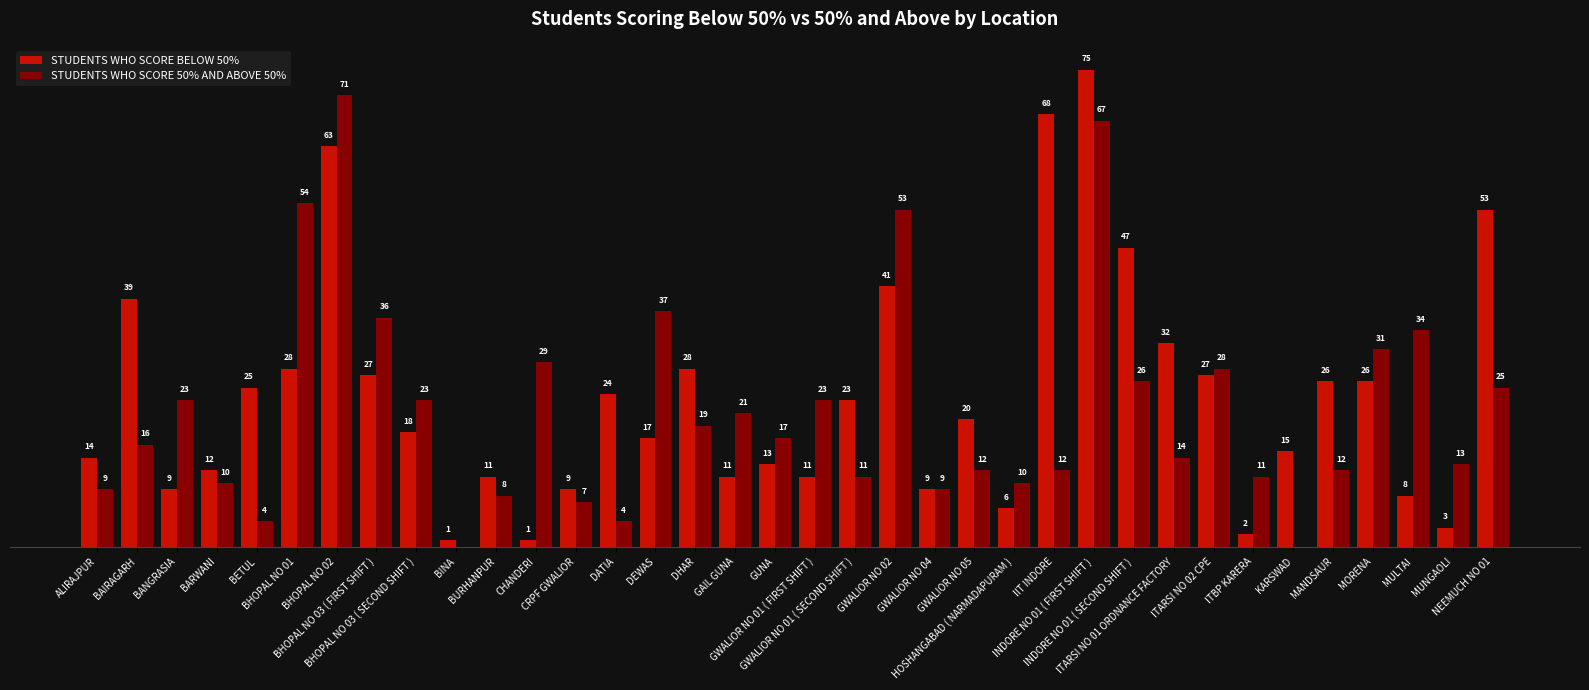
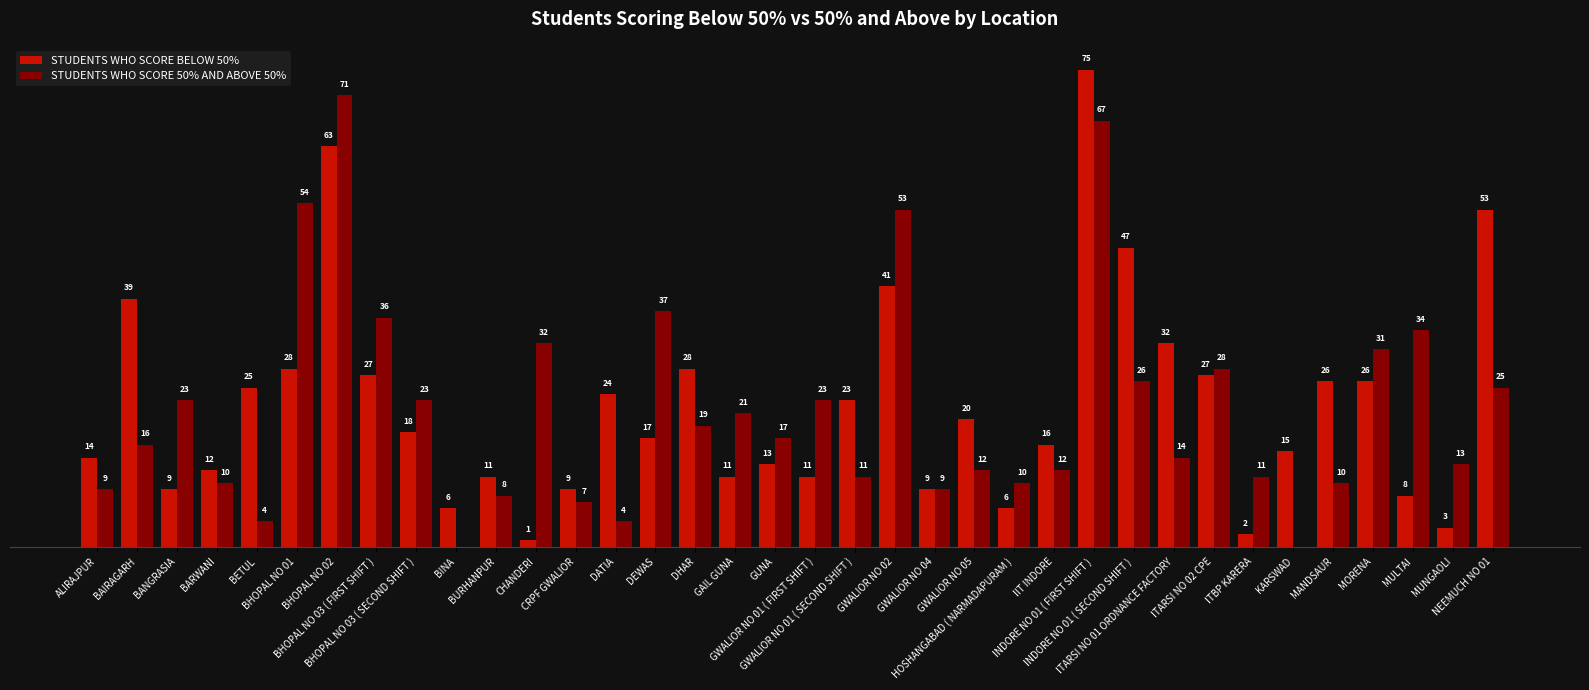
  {
    "STUDENTS WHO SCORE BELOW 50%": {
      "ALIRAJPUR": 14,
      "BAIRAGARH": 39,
      "BANGRASIA": 9,
      "BARWANI": 12,
      "BETUL": 25,
      "BHOPAL NO 01": 28,
      "BHOPAL NO 02": 63,
      "BHOPAL NO 03 ( FIRST SHIFT )": 27,
      "BHOPAL NO 03 ( SECOND SHIFT )": 18,
-     "BINA": 1,
+     "BINA": 6,
      "BURHANPUR": 11,
      "CHANDERI": 1,
      "CRPF GWALIOR": 9,
      "DATIA": 24,
      "DEWAS": 17,
      "DHAR": 28,
      "GAIL GUNA": 11,
      "GUNA": 13,
      "GWALIOR NO 01 ( FIRST SHIFT )": 11,
      "GWALIOR NO 01 ( SECOND SHIFT )": 23,
      "GWALIOR NO 02": 41,
      "GWALIOR NO 04": 9,
      "GWALIOR NO 05": 20,
      "HOSHANGABAD ( NARMADAPURAM )": 6,
-     "IIT INDORE": 68,
+     "IIT INDORE": 16,
      "INDORE NO 01 ( FIRST SHIFT )": 75,
      "INDORE NO 01 ( SECOND SHIFT )": 47,
      "ITARSI NO 01 ORDNANCE FACTORY": 32,
      "ITARSI NO 02 CPE": 27,
      "ITBP KARERA": 2,
      "KARSWAD": 15,
      "MANDSAUR": 26,
      "MORENA": 26,
      "MULTAI": 8,
      "MUNGAOLI": 3,
      "NEEMUCH NO 01": 53
    },
    "STUDENTS WHO SCORE 50% AND ABOVE 50%": {
      "ALIRAJPUR": 9,
      "BAIRAGARH": 16,
      "BANGRASIA": 23,
      "BARWANI": 10,
      "BETUL": 4,
      "BHOPAL NO 01": 54,
      "BHOPAL NO 02": 71,
      "BHOPAL NO 03 ( FIRST SHIFT )": 36,
      "BHOPAL NO 03 ( SECOND SHIFT )": 23,
      "BURHANPUR": 8,
-     "CHANDERI": 29,
+     "CHANDERI": 32,
      "CRPF GWALIOR": 7,
      "DATIA": 4,
      "DEWAS": 37,
      "DHAR": 19,
      "GAIL GUNA": 21,
      "GUNA": 17,
      "GWALIOR NO 01 ( FIRST SHIFT )": 23,
      "GWALIOR NO 01 ( SECOND SHIFT )": 11,
      "GWALIOR NO 02": 53,
      "GWALIOR NO 04": 9,
      "GWALIOR NO 05": 12,
      "HOSHANGABAD ( NARMADAPURAM )": 10,
      "IIT INDORE": 12,
      "INDORE NO 01 ( FIRST SHIFT )": 67,
      "INDORE NO 01 ( SECOND SHIFT )": 26,
      "ITARSI NO 01 ORDNANCE FACTORY": 14,
      "ITARSI NO 02 CPE": 28,
      "ITBP KARERA": 11,
-     "MANDSAUR": 12,
+     "MANDSAUR": 10,
      "MORENA": 31,
      "MULTAI": 34,
      "MUNGAOLI": 13,
      "NEEMUCH NO 01": 25
    }
  }
